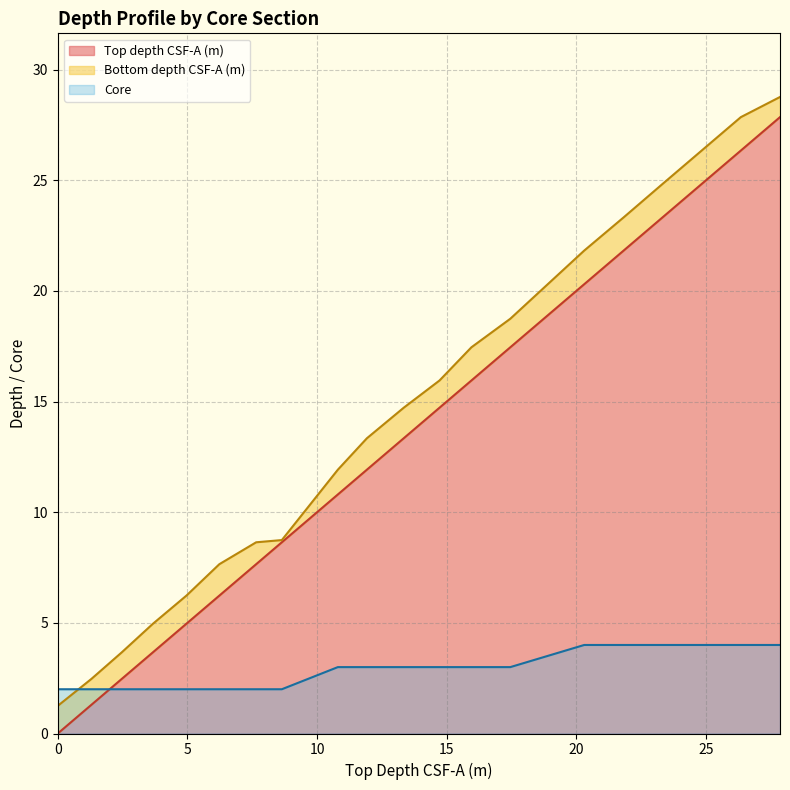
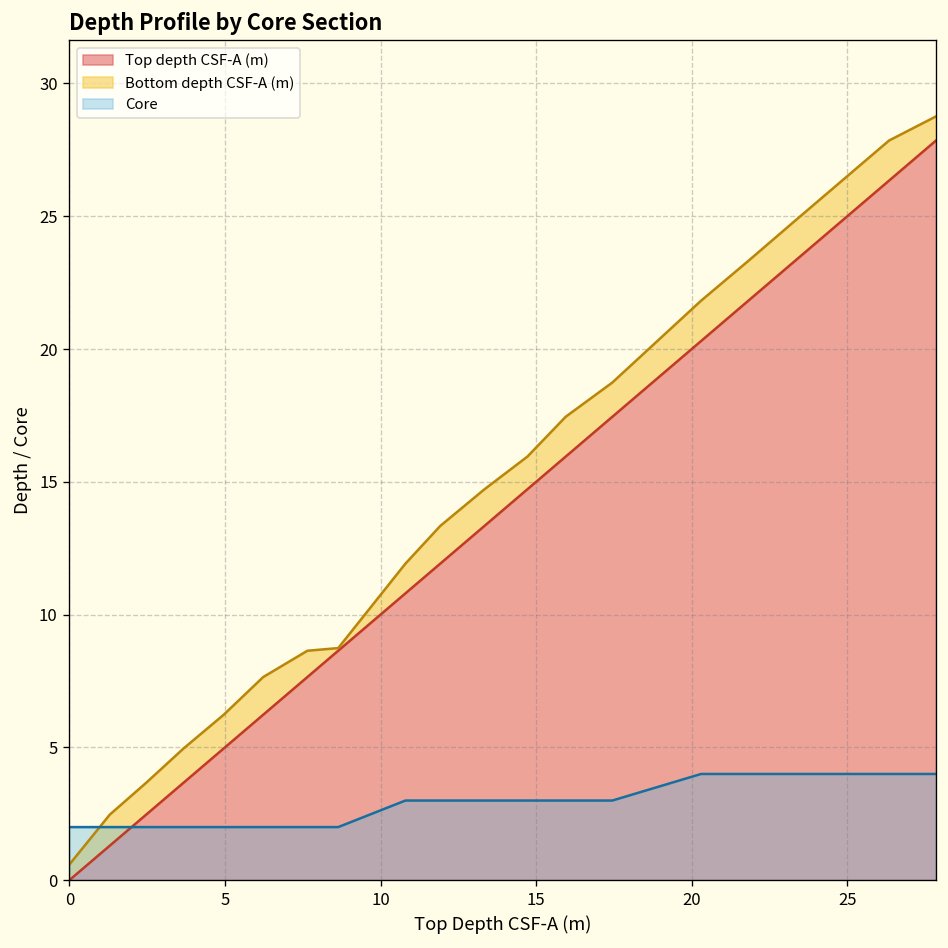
  {
    "Top depth CSF-A (m)": {
      "0": 0.0
    },
    "Bottom depth CSF-A (m)": {
-     "0": 1.3
+     "0": 0.6
    },
    "Core": {
      "0": 2.0
    }
  }
